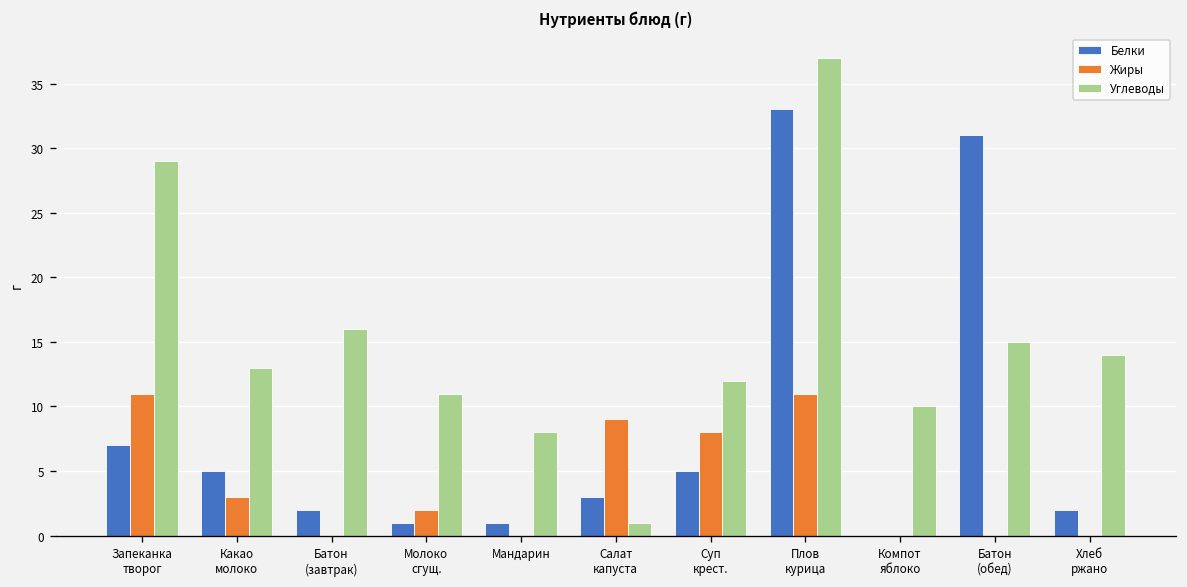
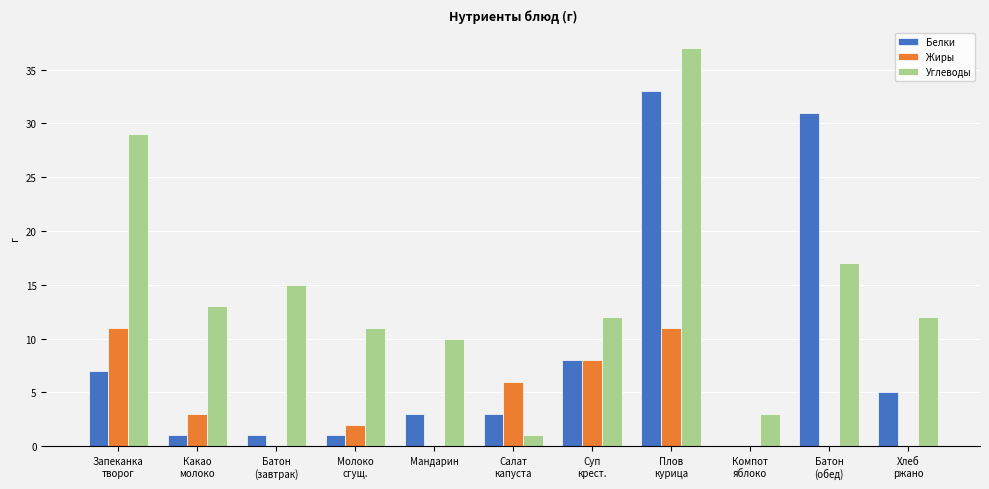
  {
    "Белки": {
      "Запеканка творог": 7,
-     "Какао молоко": 5,
-     "Батон (завтрак)": 2,
+     "Какао молоко": 1,
+     "Батон (завтрак)": 1,
      "Молоко сгущ.": 1,
-     "Мандарин": 1,
+     "Мандарин": 3,
      "Салат капуста": 3,
-     "Суп крест.": 5,
+     "Суп крест.": 8,
      "Плов курица": 33,
      "Компот яблоко": 0,
      "Батон (обед)": 31,
-     "Хлеб ржано": 2
+     "Хлеб ржано": 5
    },
    "Жиры": {
      "Запеканка творог": 11,
      "Какао молоко": 3,
      "Батон (завтрак)": 0,
      "Молоко сгущ.": 2,
      "Мандарин": 0,
-     "Салат капуста": 9,
+     "Салат капуста": 6,
      "Суп крест.": 8,
      "Плов курица": 11,
      "Компот яблоко": 0,
      "Батон (обед)": 0,
      "Хлеб ржано": 0
    },
    "Углеводы": {
      "Запеканка творог": 29,
      "Какао молоко": 13,
-     "Батон (завтрак)": 16,
+     "Батон (завтрак)": 15,
      "Молоко сгущ.": 11,
-     "Мандарин": 8,
+     "Мандарин": 10,
      "Салат капуста": 1,
      "Суп крест.": 12,
      "Плов курица": 37,
-     "Компот яблоко": 10,
-     "Батон (обед)": 15,
-     "Хлеб ржано": 14
+     "Компот яблоко": 3,
+     "Батон (обед)": 17,
+     "Хлеб ржано": 12
    }
  }
